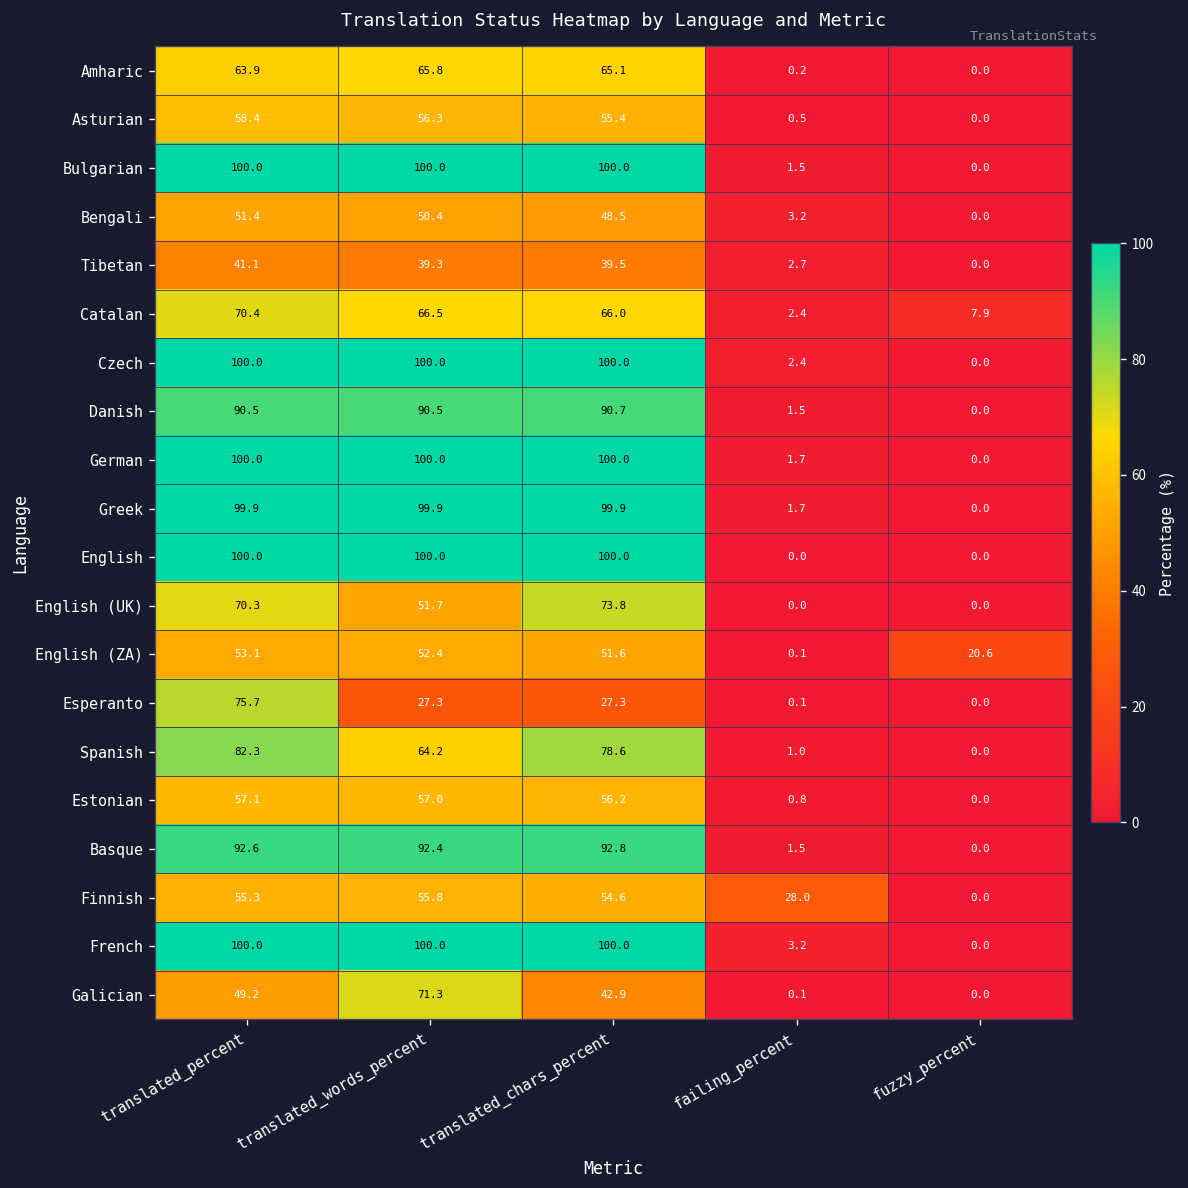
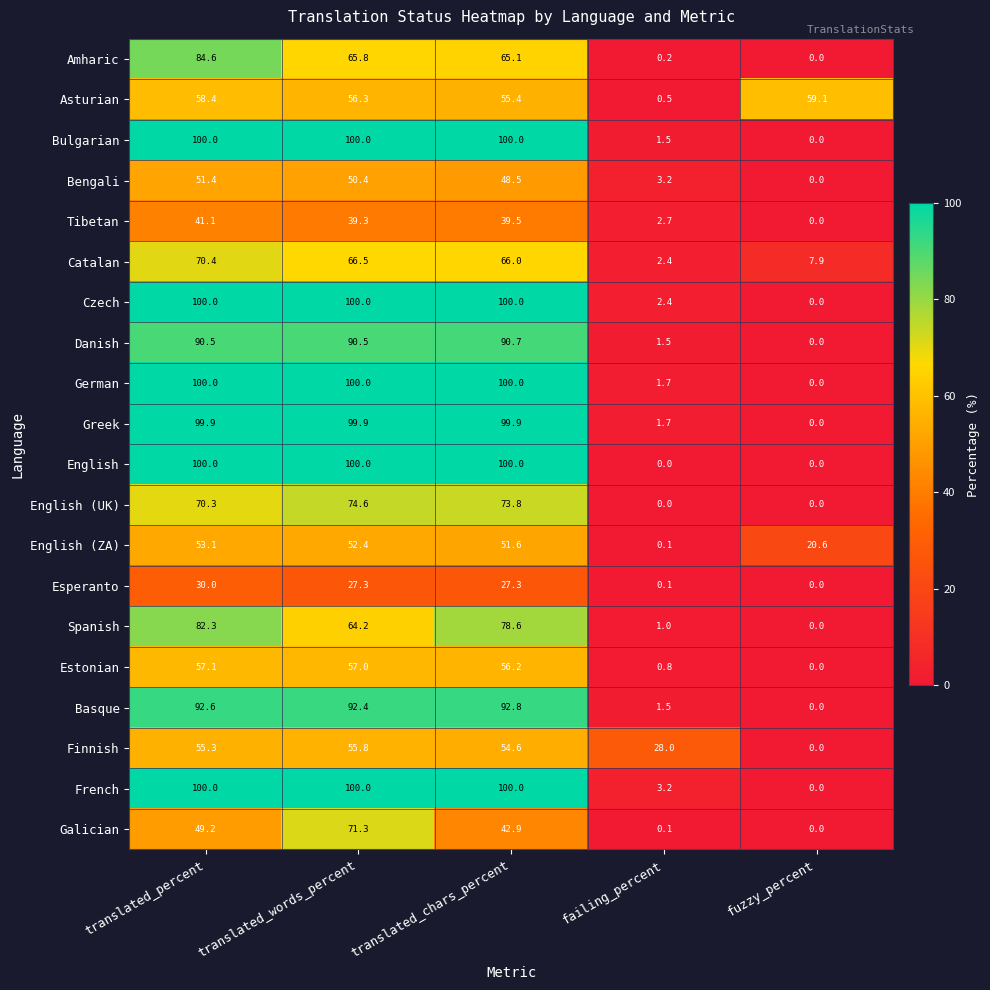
  {
    "Amharic": {
-     "translated_percent": 63.9,
+     "translated_percent": 84.6,
      "translated_words_percent": 65.8,
      "translated_chars_percent": 65.1,
      "failing_percent": 0.2,
      "fuzzy_percent": 0.0
    },
    "Asturian": {
      "translated_percent": 58.4,
      "translated_words_percent": 56.3,
      "translated_chars_percent": 55.4,
      "failing_percent": 0.5,
-     "fuzzy_percent": 0.0
+     "fuzzy_percent": 59.1
    },
    "Bulgarian": {
      "translated_percent": 100.0,
      "translated_words_percent": 100.0,
      "translated_chars_percent": 100.0,
      "failing_percent": 1.5,
      "fuzzy_percent": 0.0
    },
    "Bengali": {
      "translated_percent": 51.4,
      "translated_words_percent": 50.4,
      "translated_chars_percent": 48.5,
      "failing_percent": 3.2,
      "fuzzy_percent": 0.0
    },
    "Tibetan": {
      "translated_percent": 41.1,
      "translated_words_percent": 39.3,
      "translated_chars_percent": 39.5,
      "failing_percent": 2.7,
      "fuzzy_percent": 0.0
    },
    "Catalan": {
      "translated_percent": 70.4,
      "translated_words_percent": 66.5,
      "translated_chars_percent": 66.0,
      "failing_percent": 2.4,
      "fuzzy_percent": 7.9
    },
    "Czech": {
      "translated_percent": 100.0,
      "translated_words_percent": 100.0,
      "translated_chars_percent": 100.0,
      "failing_percent": 2.4,
      "fuzzy_percent": 0.0
    },
    "Danish": {
      "translated_percent": 90.5,
      "translated_words_percent": 90.5,
      "translated_chars_percent": 90.7,
      "failing_percent": 1.5,
      "fuzzy_percent": 0.0
    },
    "German": {
      "translated_percent": 100.0,
      "translated_words_percent": 100.0,
      "translated_chars_percent": 100.0,
      "failing_percent": 1.7,
      "fuzzy_percent": 0.0
    },
    "Greek": {
      "translated_percent": 99.9,
      "translated_words_percent": 99.9,
      "translated_chars_percent": 99.9,
      "failing_percent": 1.7,
      "fuzzy_percent": 0.0
    },
    "English": {
      "translated_percent": 100.0,
      "translated_words_percent": 100.0,
      "translated_chars_percent": 100.0,
      "failing_percent": 0.0,
      "fuzzy_percent": 0.0
    },
    "English (UK)": {
      "translated_percent": 70.3,
-     "translated_words_percent": 51.7,
+     "translated_words_percent": 74.6,
      "translated_chars_percent": 73.8,
      "failing_percent": 0.0,
      "fuzzy_percent": 0.0
    },
    "English (ZA)": {
      "translated_percent": 53.1,
      "translated_words_percent": 52.4,
      "translated_chars_percent": 51.6,
      "failing_percent": 0.1,
      "fuzzy_percent": 20.6
    },
    "Esperanto": {
-     "translated_percent": 75.7,
+     "translated_percent": 30.0,
      "translated_words_percent": 27.3,
      "translated_chars_percent": 27.3,
      "failing_percent": 0.1,
      "fuzzy_percent": 0.0
    },
    "Spanish": {
      "translated_percent": 82.3,
      "translated_words_percent": 64.2,
      "translated_chars_percent": 78.6,
      "failing_percent": 1.0,
      "fuzzy_percent": 0.0
    },
    "Estonian": {
      "translated_percent": 57.1,
      "translated_words_percent": 57.0,
      "translated_chars_percent": 56.2,
      "failing_percent": 0.8,
      "fuzzy_percent": 0.0
    },
    "Basque": {
      "translated_percent": 92.6,
      "translated_words_percent": 92.4,
      "translated_chars_percent": 92.8,
      "failing_percent": 1.5,
      "fuzzy_percent": 0.0
    },
    "Finnish": {
      "translated_percent": 55.3,
      "translated_words_percent": 55.8,
      "translated_chars_percent": 54.6,
      "failing_percent": 28.0,
      "fuzzy_percent": 0.0
    },
    "French": {
      "translated_percent": 100.0,
      "translated_words_percent": 100.0,
      "translated_chars_percent": 100.0,
      "failing_percent": 3.2,
      "fuzzy_percent": 0.0
    },
    "Galician": {
      "translated_percent": 49.2,
      "translated_words_percent": 71.3,
      "translated_chars_percent": 42.9,
      "failing_percent": 0.1,
      "fuzzy_percent": 0.0
    }
  }
